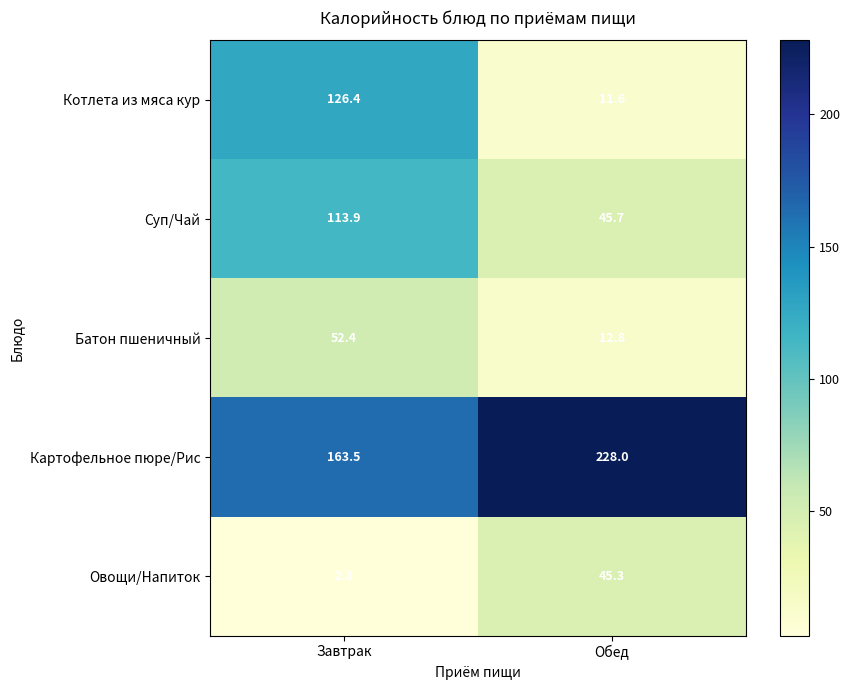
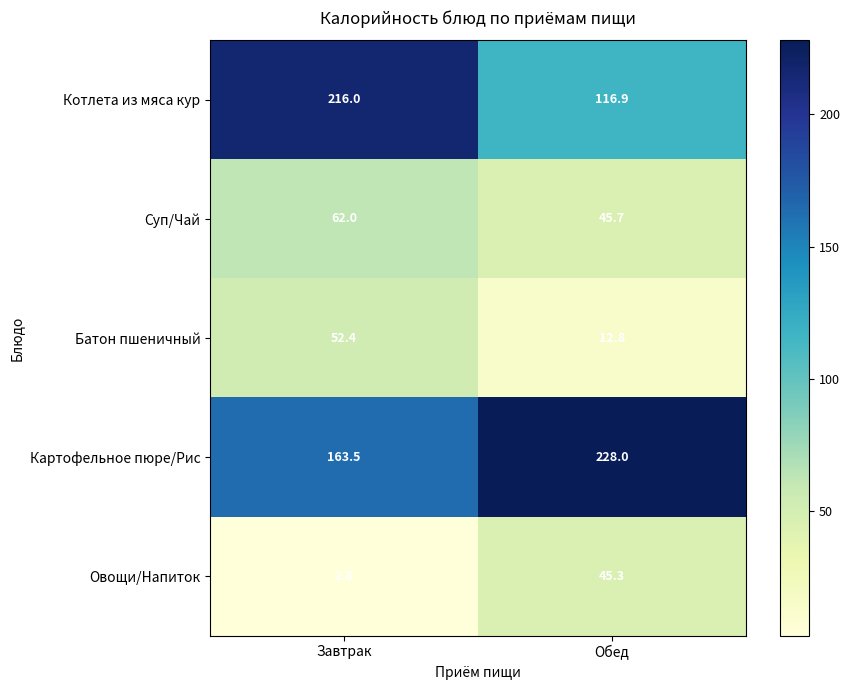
  {
    "Котлета из мяса кур": {
-     "Завтрак": 126.4,
-     "Обед": 11.6
+     "Завтрак": 216.0,
+     "Обед": 116.9
    },
    "Суп/Чай": {
-     "Завтрак": 113.9,
+     "Завтрак": 62.0,
      "Обед": 45.7
    },
    "Батон пшеничный": {
      "Завтрак": 52.4,
      "Обед": 12.8
    },
    "Картофельное пюре/Рис": {
      "Завтрак": 163.5,
      "Обед": 228.0
    },
    "Овощи/Напиток": {
      "Обед": 45.3
    }
  }
